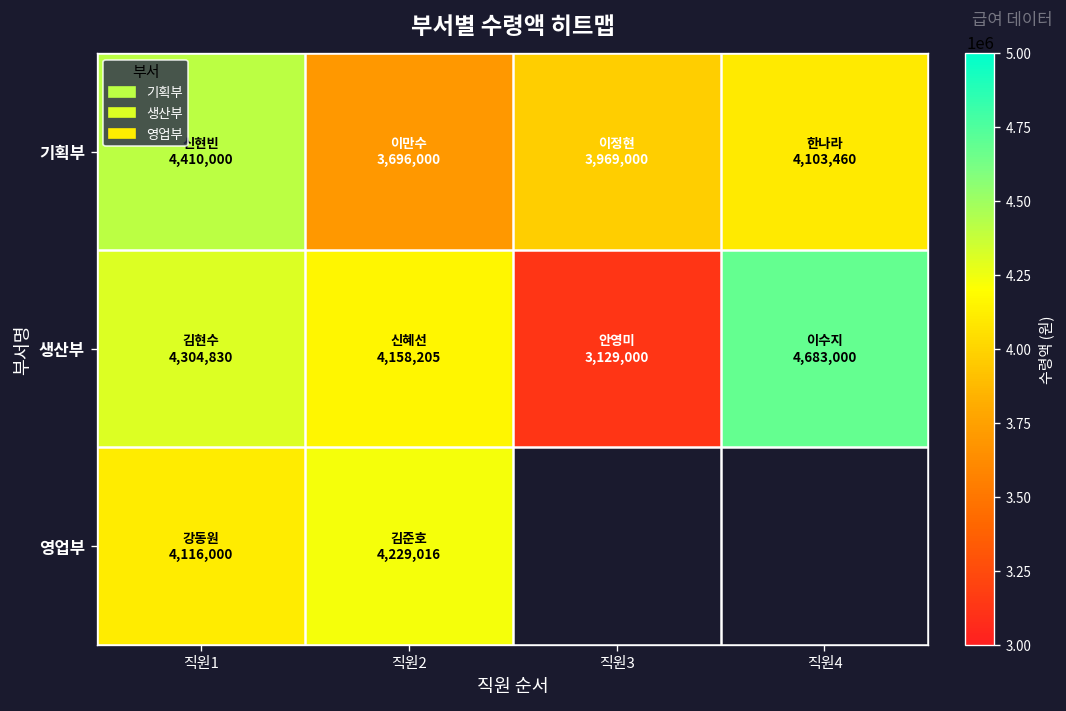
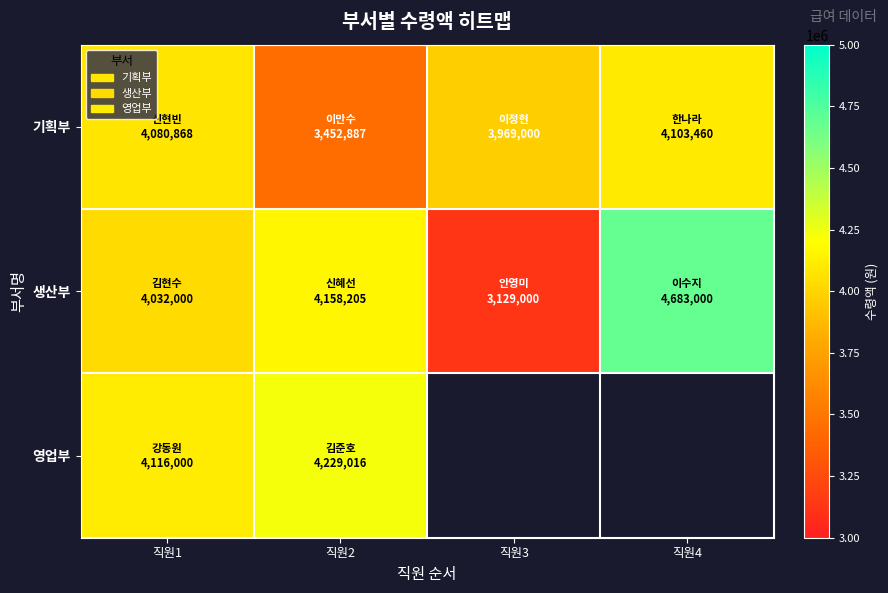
  {
    "기획부": {
-     "직원1": "4,410,000",
-     "직원2": "3,696,000",
+     "직원1": "4,080,868",
+     "직원2": "3,452,887",
      "직원3": "3,969,000",
      "직원4": "4,103,460"
    },
    "생산부": {
-     "직원1": "4,304,830",
+     "직원1": "4,032,000",
      "직원2": "4,158,205",
      "직원3": "3,129,000",
      "직원4": "4,683,000"
    },
    "영업부": {
      "직원1": "4,116,000",
      "직원2": "4,229,016"
    }
  }
